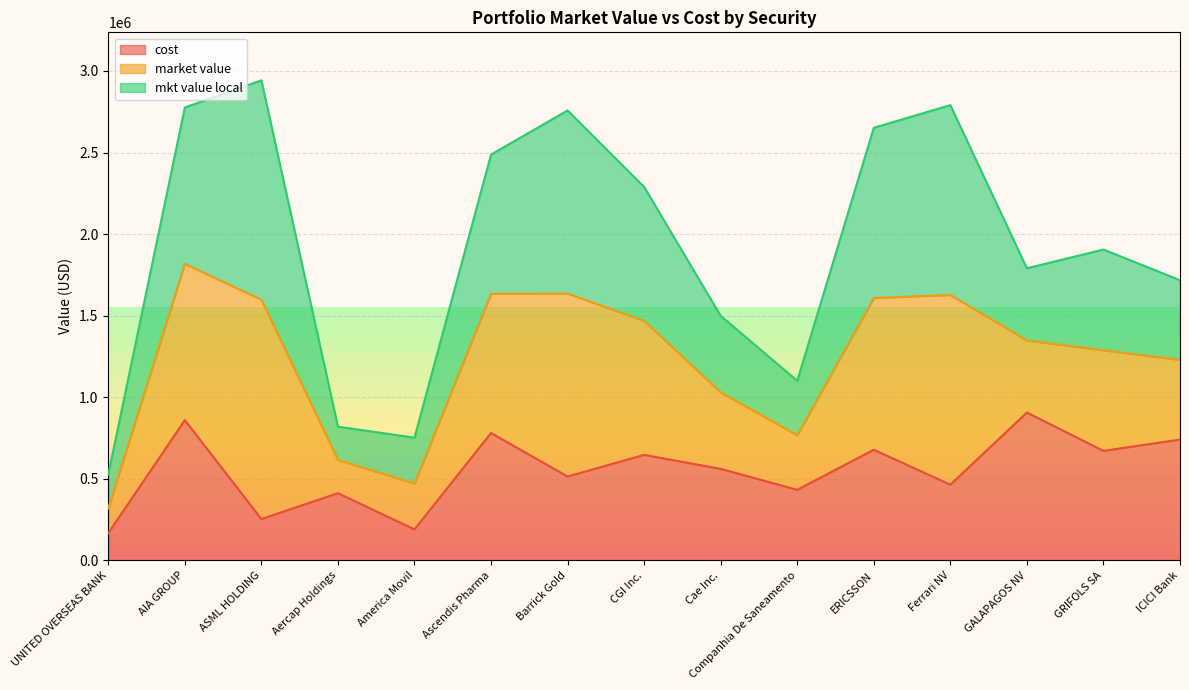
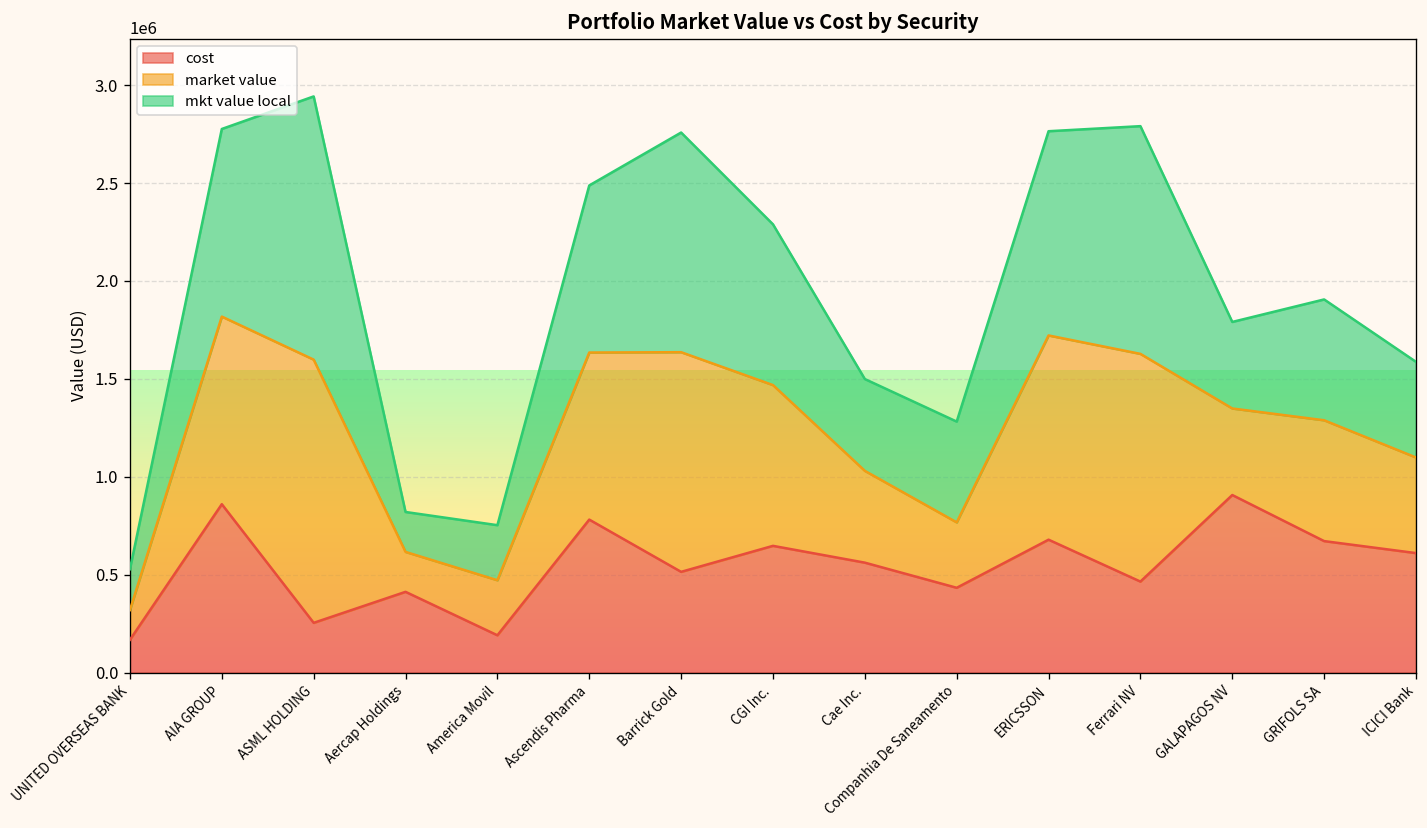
  {
    "cost": {
      "UNITED OVERSEAS BANK": 170000,
      "AIA GROUP": 860000,
      "ASML HOLDING": 250000,
      "Aercap Holdings": 410000,
      "America Movil": 190000,
      "Ascendis Pharma": 780000,
      "Barrick Gold": 510000,
      "CGI Inc.": 650000,
      "Cae Inc.": 560000,
      "Companhia De Saneamento": 430000,
      "ERICSSON": 680000,
      "Ferrari NV": 460000,
      "GALAPAGOS NV": 910000,
      "GRIFOLS SA": 670000,
-     "ICICI Bank": 740000
+     "ICICI Bank": 610000
    },
    "market value": {
      "UNITED OVERSEAS BANK": 150000,
      "AIA GROUP": 960000,
      "ASML HOLDING": 1340000,
      "Aercap Holdings": 200000,
      "America Movil": 280000,
      "Ascendis Pharma": 850000,
      "Barrick Gold": 1120000,
      "CGI Inc.": 820000,
      "Cae Inc.": 470000,
      "Companhia De Saneamento": 330000,
-     "ERICSSON": 930000,
+     "ERICSSON": 1040000,
      "Ferrari NV": 1160000,
      "GALAPAGOS NV": 440000,
      "GRIFOLS SA": 620000,
      "ICICI Bank": 490000
    },
    "mkt value local": {
      "UNITED OVERSEAS BANK": 210000,
      "AIA GROUP": 960000,
      "ASML HOLDING": 1340000,
      "Aercap Holdings": 200000,
      "America Movil": 280000,
      "Ascendis Pharma": 850000,
      "Barrick Gold": 1120000,
      "CGI Inc.": 820000,
      "Cae Inc.": 470000,
-     "Companhia De Saneamento": 330000,
+     "Companhia De Saneamento": 510000,
      "ERICSSON": 1040000,
      "Ferrari NV": 1160000,
      "GALAPAGOS NV": 440000,
      "GRIFOLS SA": 620000,
      "ICICI Bank": 490000
    }
  }
